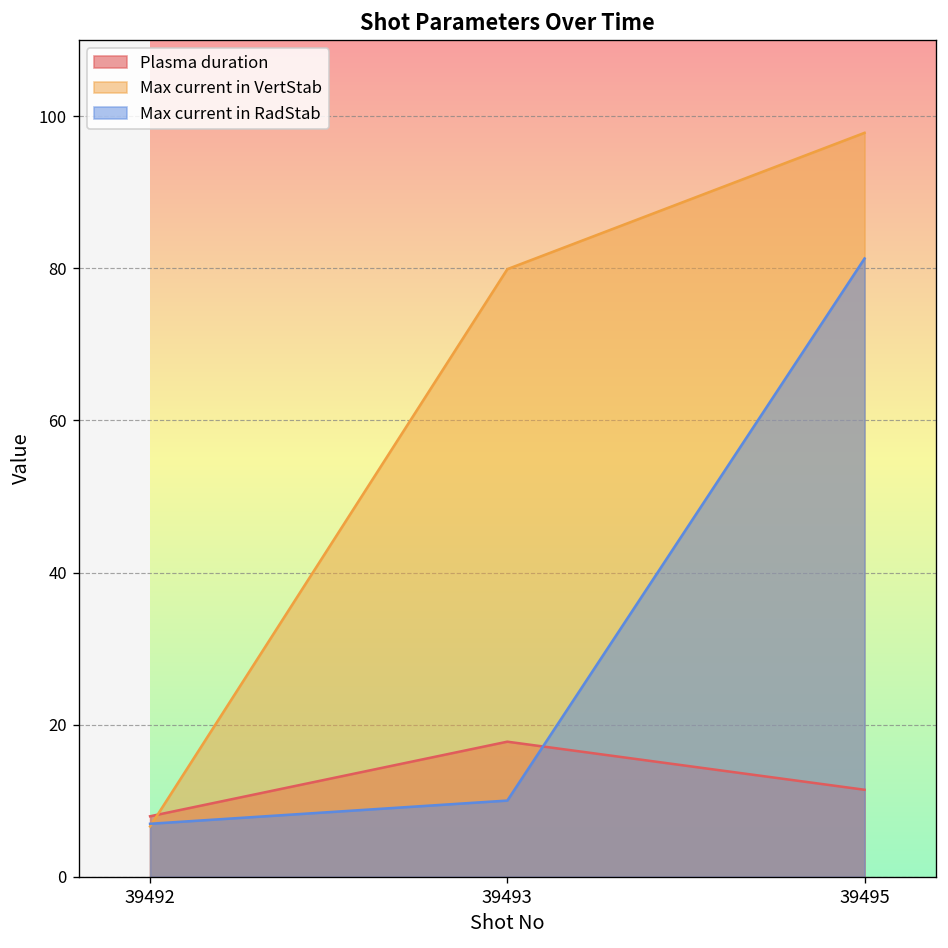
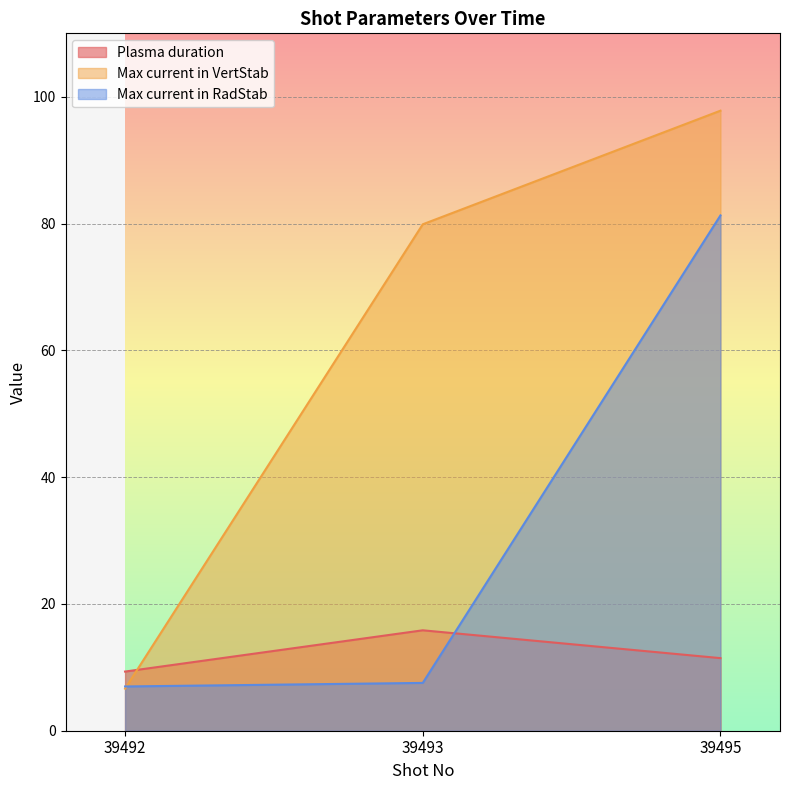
  {
    "Plasma duration": {
-     "39492": 8,
-     "39493": 18,
+     "39492": 9,
+     "39493": 16,
      "39495": 11
    },
    "Max current in VertStab": {
      "39493": 80,
      "39495": 98
    },
    "Max current in RadStab": {
-     "39493": 10,
+     "39493": 8,
      "39495": 81
    }
  }
